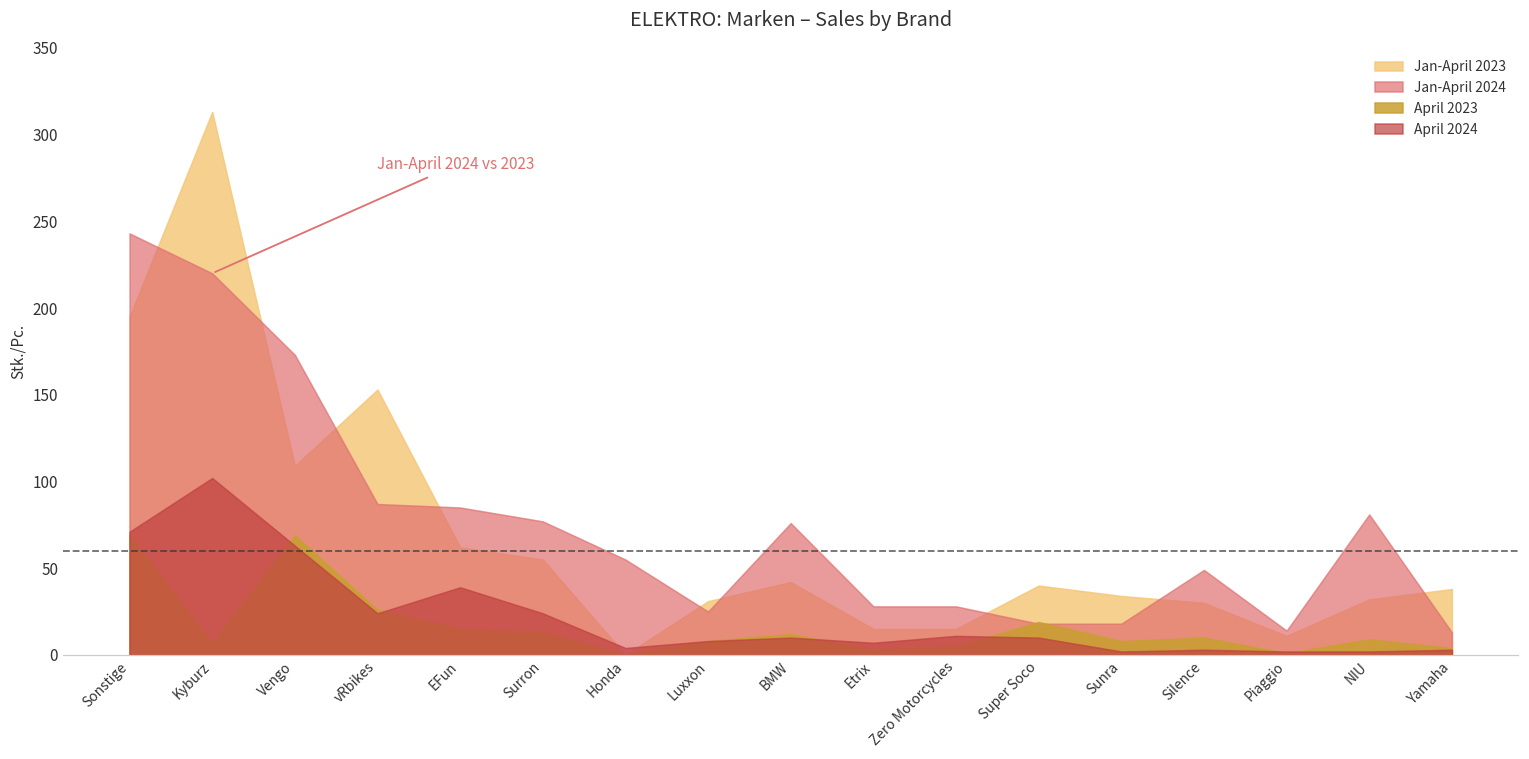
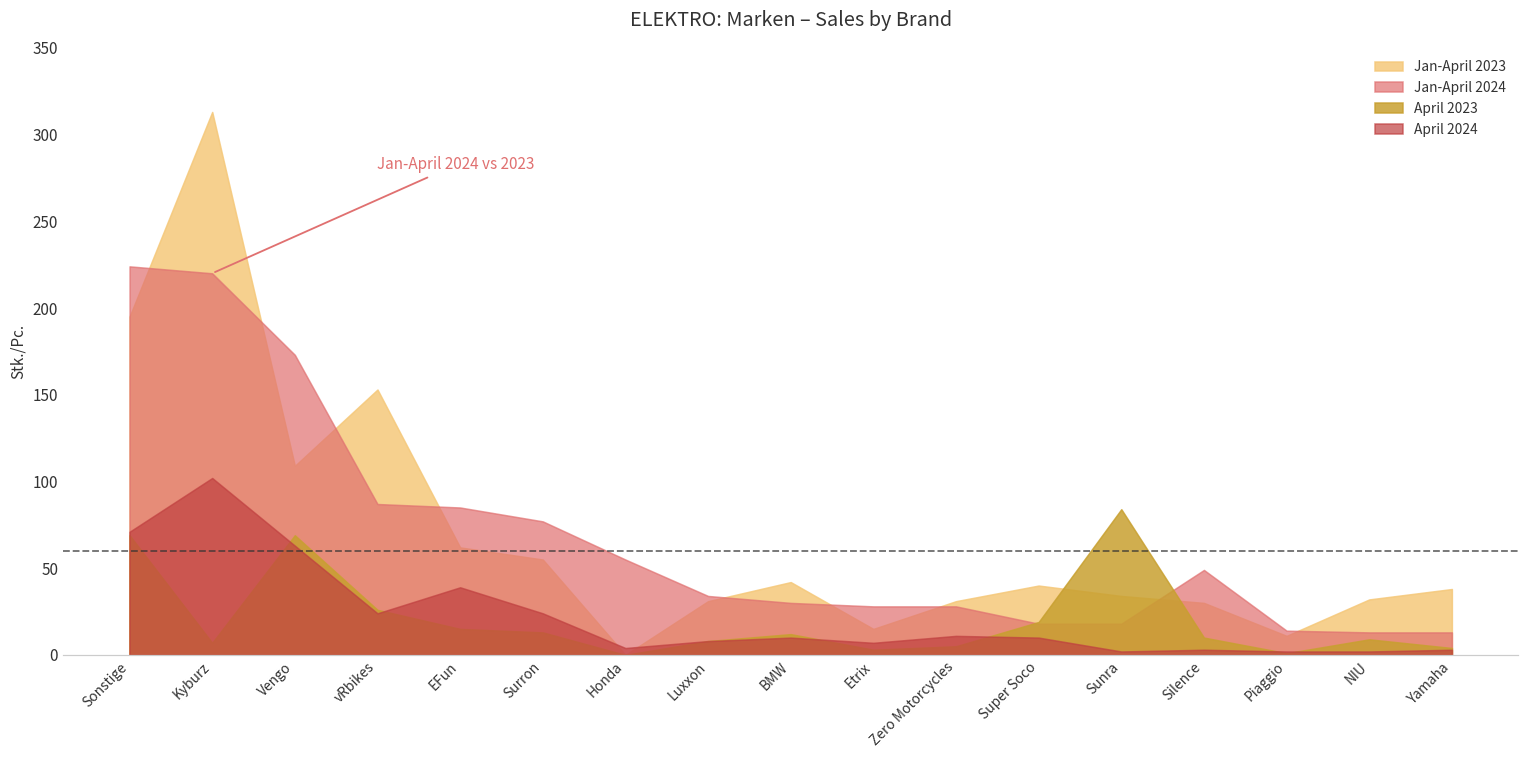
  {
    "Jan-April 2023": {
      "Sonstige": 195,
      "Kyburz": 313,
      "Vengo": 109,
      "vRbikes": 153,
      "EFun": 62,
      "Surron": 55,
      "Luxxon": 31,
      "BMW": 42,
      "Etrix": 15,
-     "Zero Motorcycles": 15,
+     "Zero Motorcycles": 31,
      "Super Soco": 40,
      "Sunra": 34,
      "Silence": 30,
      "Piaggio": 11,
      "NIU": 32,
      "Yamaha": 38
    },
    "Jan-April 2024": {
-     "Sonstige": 243,
+     "Sonstige": 224,
      "Vengo": 173,
      "vRbikes": 87,
      "EFun": 85,
      "Surron": 77,
      "Honda": 55,
-     "Luxxon": 25,
-     "BMW": 76,
+     "Luxxon": 34,
+     "BMW": 30,
      "Etrix": 28,
      "Zero Motorcycles": 28,
      "Sunra": 18,
      "Silence": 49,
      "Piaggio": 14,
-     "NIU": 81,
+     "NIU": 13,
      "Yamaha": 13
    },
    "April 2023": {
      "Sonstige": 69,
      "Kyburz": 7,
      "Vengo": 69,
      "vRbikes": 26,
      "EFun": 15,
      "Surron": 13,
      "BMW": 12,
      "Etrix": 3,
      "Zero Motorcycles": 5,
-     "Sunra": 8,
+     "Sunra": 84,
      "Silence": 10,
      "NIU": 9
    },
    "April 2024": {
      "Sonstige": 71,
      "Kyburz": 102,
      "Vengo": 63,
      "vRbikes": 24,
      "EFun": 39,
      "Surron": 24,
      "Honda": 4,
      "BMW": 10,
      "Etrix": 7,
      "Zero Motorcycles": 11,
      "Super Soco": 10,
      "Sunra": 2,
      "Silence": 3,
      "NIU": 2
    }
  }
